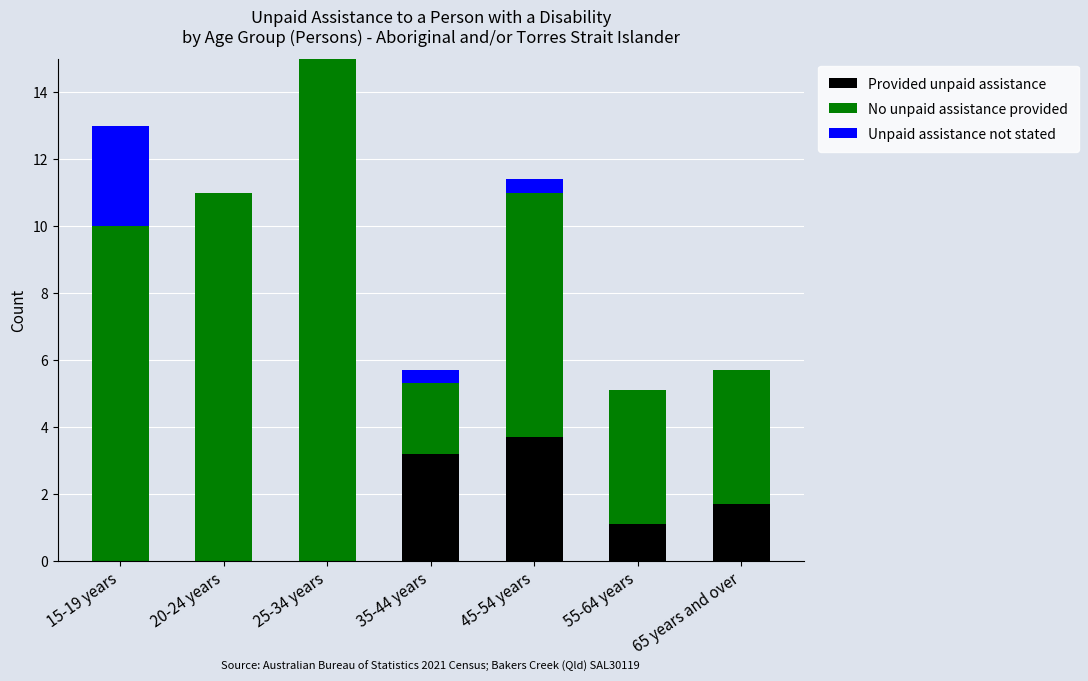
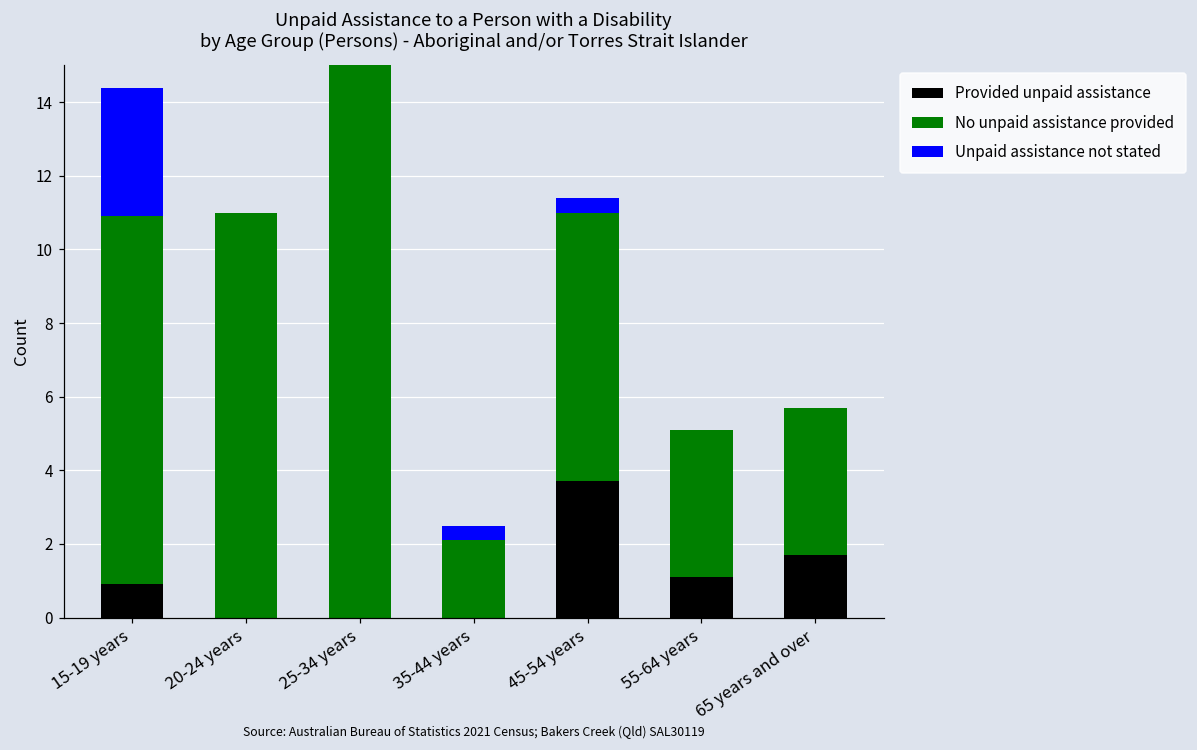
  {
    "Provided unpaid assistance": {
-     "15-19 years": 0.0,
+     "15-19 years": 0.9,
      "20-24 years": 0.0,
      "25-34 years": 0.0,
-     "35-44 years": 3.2,
+     "35-44 years": 0.0,
      "45-54 years": 3.7,
      "55-64 years": 1.1,
      "65 years and over": 1.7
    },
    "No unpaid assistance provided": {
      "15-19 years": 10.0,
      "20-24 years": 11.0,
      "25-34 years": 15.0,
      "35-44 years": 2.1,
      "45-54 years": 7.3,
      "55-64 years": 4.0,
      "65 years and over": 4.0
    },
    "Unpaid assistance not stated": {
-     "15-19 years": 3.0,
+     "15-19 years": 3.5,
      "20-24 years": 0.0,
      "25-34 years": 0.0,
      "35-44 years": 0.4,
      "45-54 years": 0.4,
      "55-64 years": 0.0,
      "65 years and over": 0.0
    }
  }
